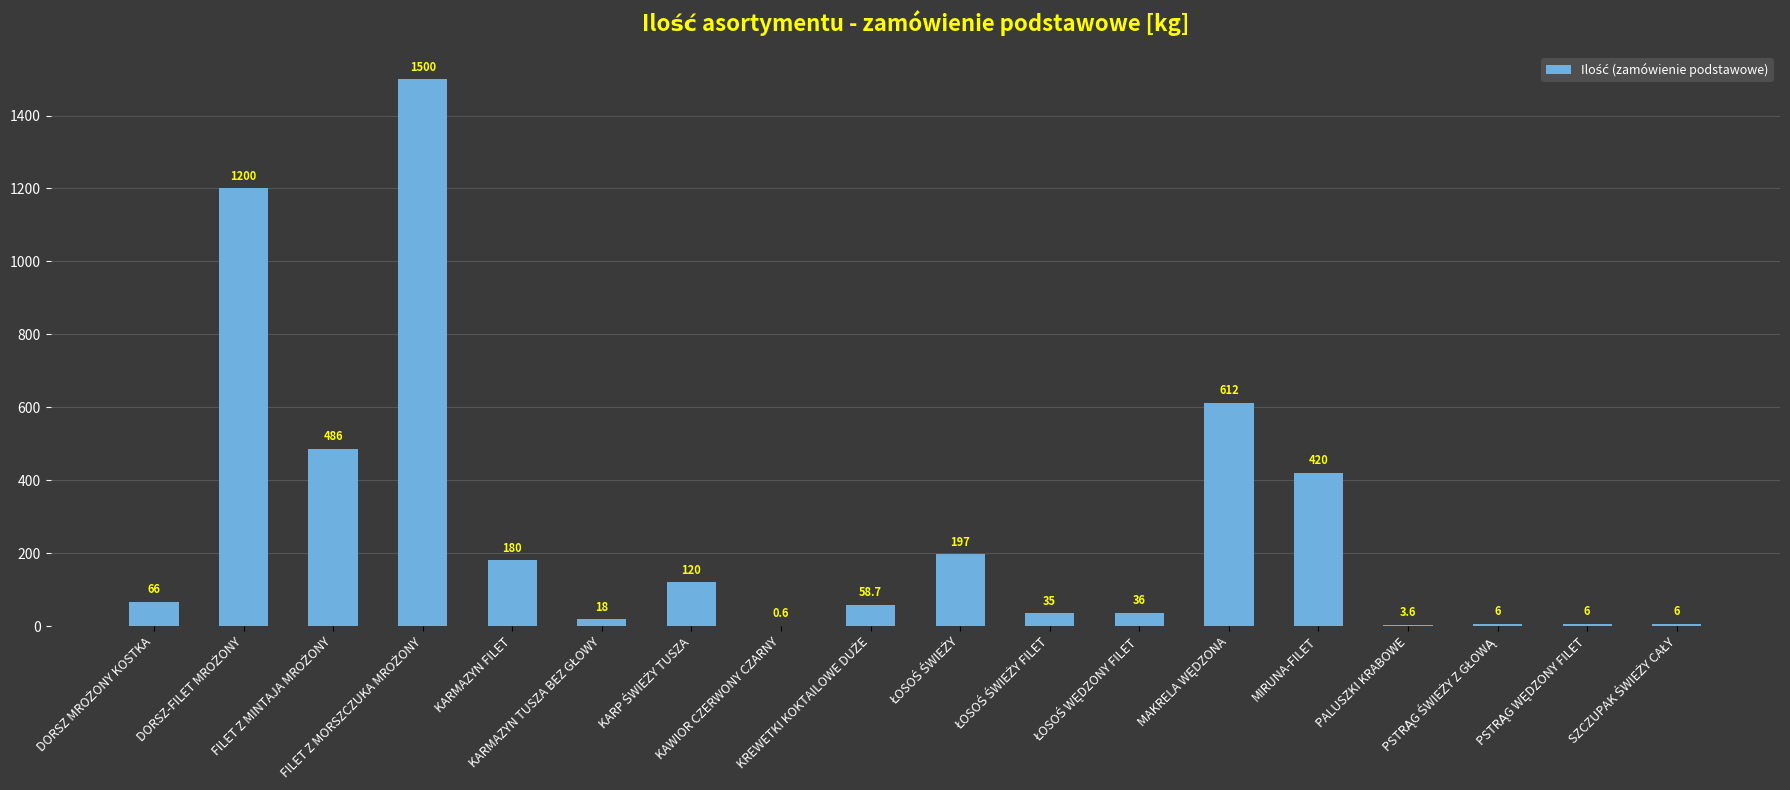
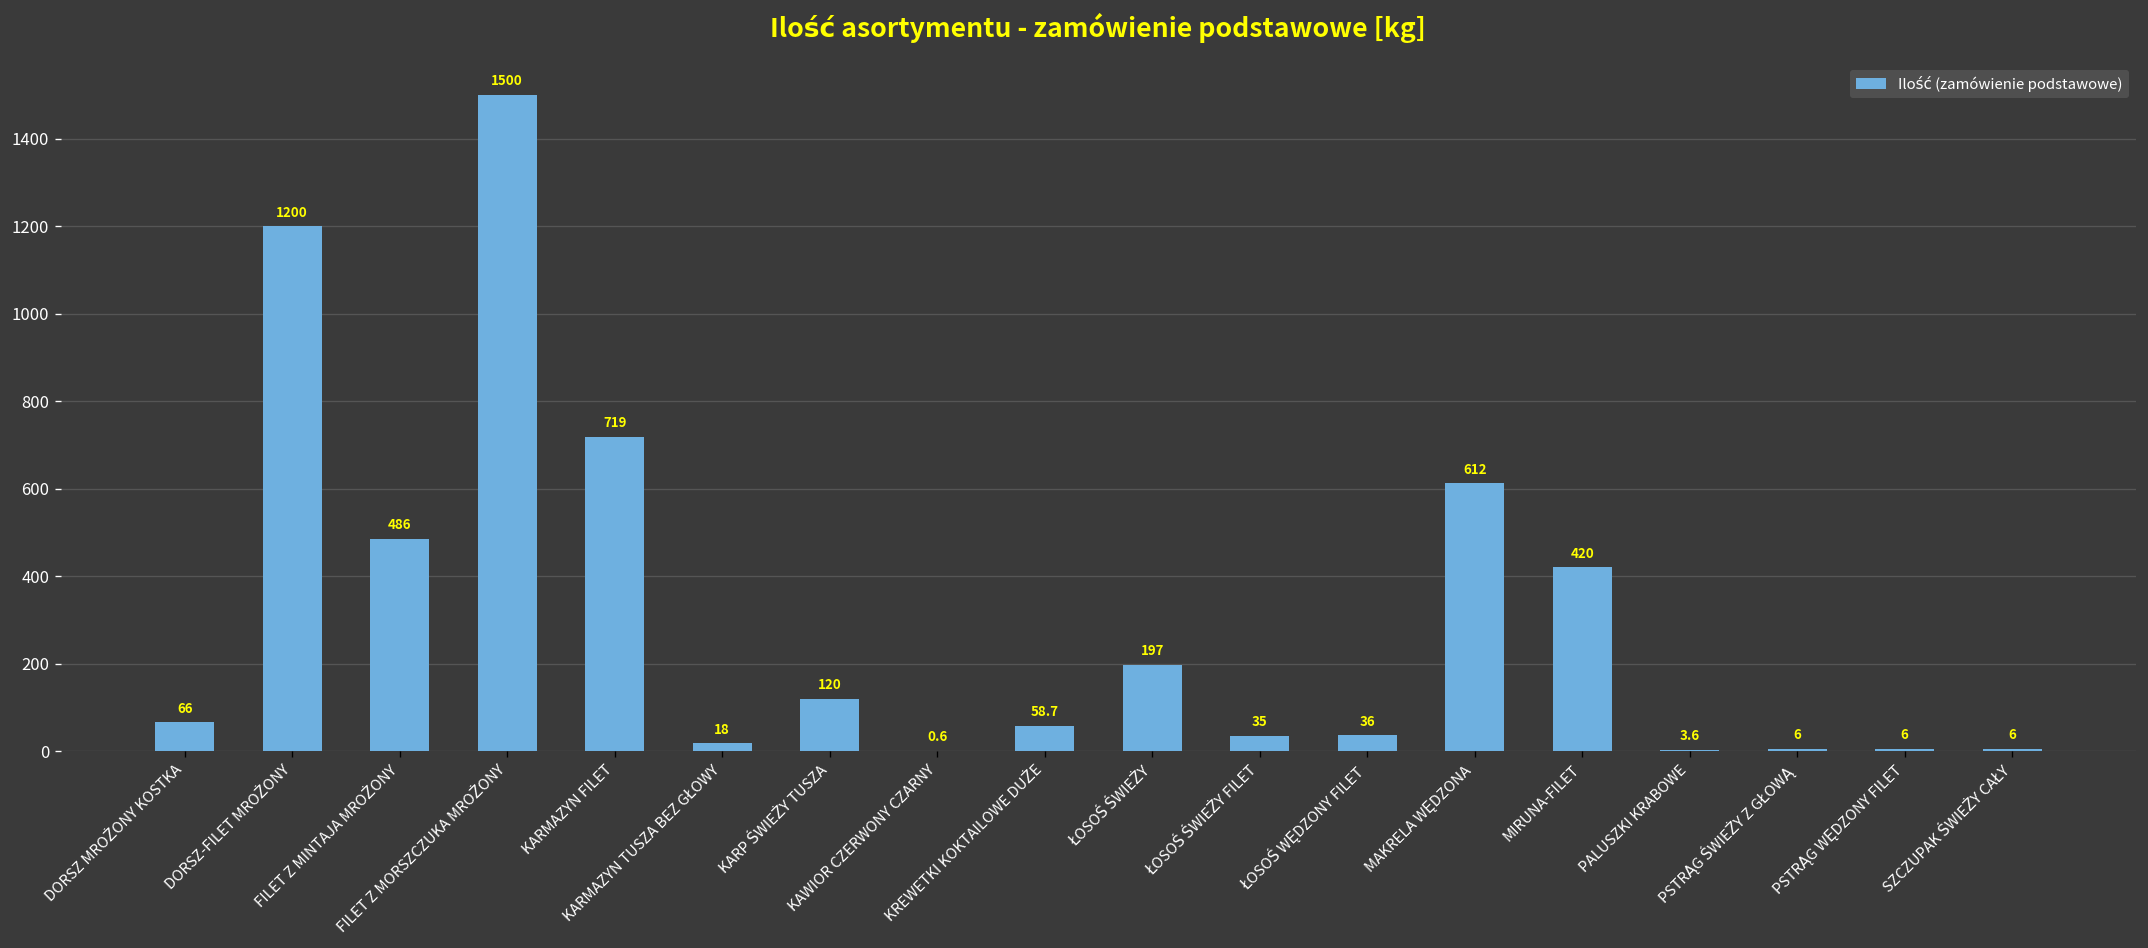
  {
    "DORSZ MROŻONY KOSTKA": 66,
    "DORSZ-FILET MROŻONY": 1200,
    "FILET Z MINTAJA MROŻONY": 486,
    "FILET Z MORSZCZUKA MROŻONY": 1500,
-   "KARMAZYN FILET": 180,
+   "KARMAZYN FILET": 719,
    "KARMAZYN TUSZA BEZ GŁOWY": 18,
    "KARP ŚWIEŻY TUSZA": 120,
    "KAWIOR CZERWONY CZARNY": 0.6,
    "KREWETKI KOKTAILOWE DUŻE": 58.7,
    "ŁOSOŚ ŚWIEŻY": 197,
    "ŁOSOŚ ŚWIEŻY FILET": 35,
    "ŁOSOŚ WĘDZONY FILET": 36,
    "MAKRELA WĘDZONA": 612,
    "MIRUNA-FILET": 420,
    "PALUSZKI KRABOWE": 3.6,
    "PSTRĄG ŚWIEŻY Z GŁOWĄ": 6,
    "PSTRĄG WĘDZONY FILET": 6,
    "SZCZUPAK ŚWIEŻY CAŁY": 6
  }
